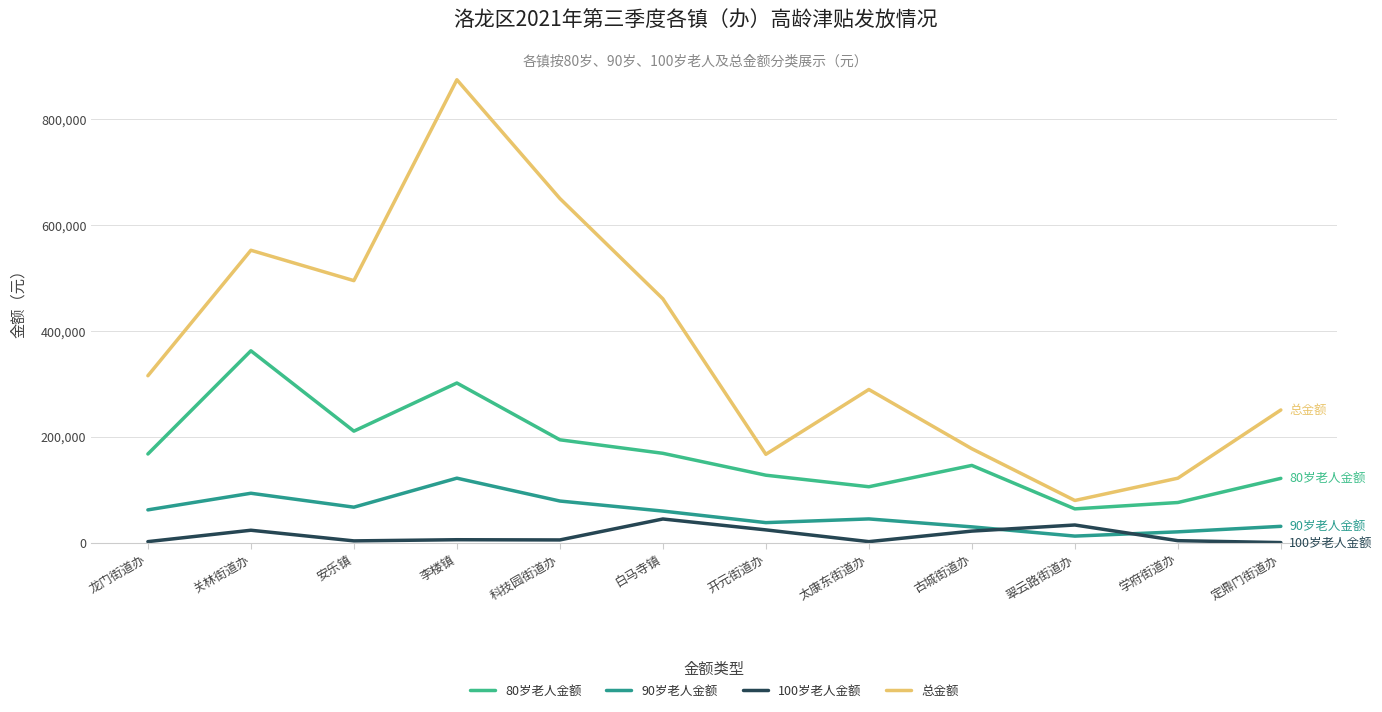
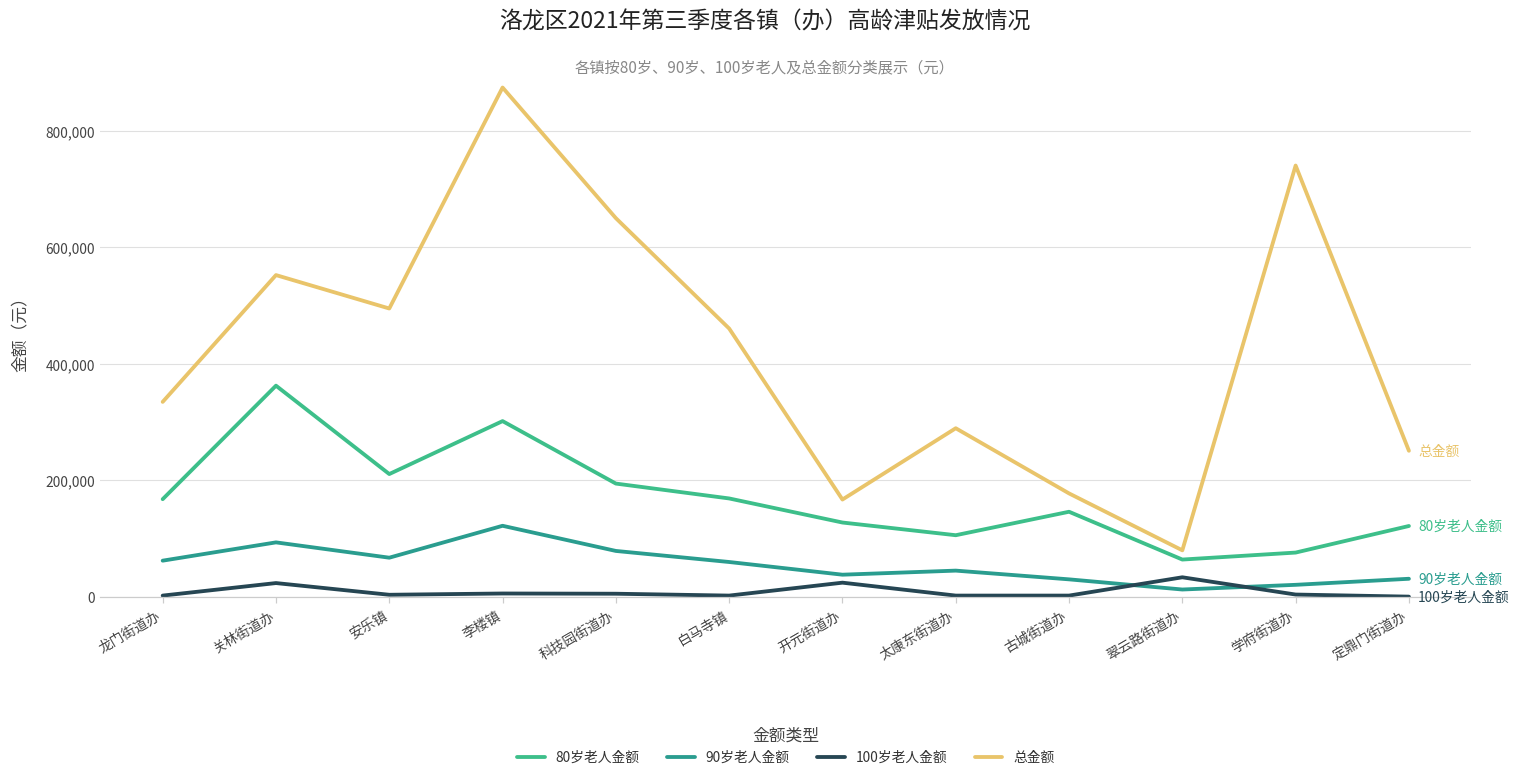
  {
    "100岁老人金额": {
      "龙门街道办": "0",
      "关林街道办": "20,000",
      "安乐镇": "0",
      "李楼镇": "10,000",
      "科技园街道办": "10,000",
-     "白马寺镇": "40,000",
+     "白马寺镇": "0",
      "开元街道办": "20,000",
      "太康东街道办": "0",
-     "古城街道办": "20,000",
+     "古城街道办": "0",
      "翠云路街道办": "30,000",
      "学府街道办": "0"
    },
    "总金额": {
-     "龙门街道办": "320,000",
+     "龙门街道办": "330,000",
      "关林街道办": "550,000",
      "安乐镇": "490,000",
      "李楼镇": "870,000",
      "科技园街道办": "650,000",
      "白马寺镇": "460,000",
      "开元街道办": "170,000",
      "太康东街道办": "290,000",
      "古城街道办": "180,000",
      "翠云路街道办": "80,000",
-     "学府街道办": "120,000",
+     "学府街道办": "740,000",
      "定鼎门街道办": "250,000"
    }
  }
